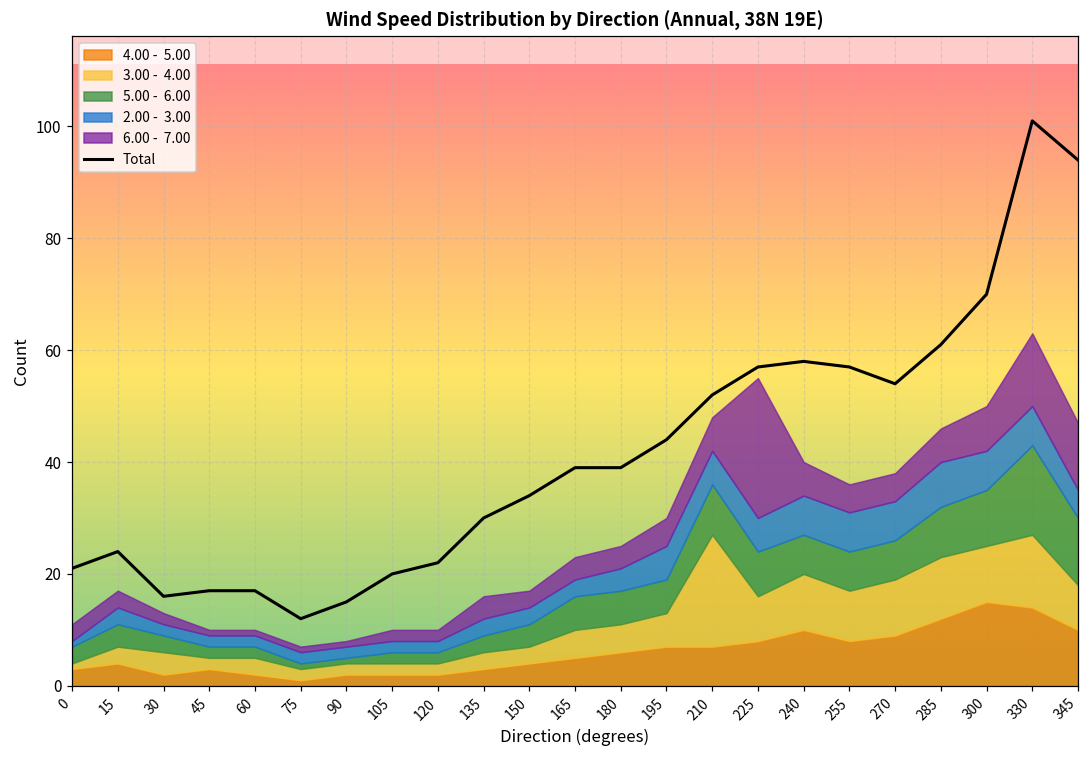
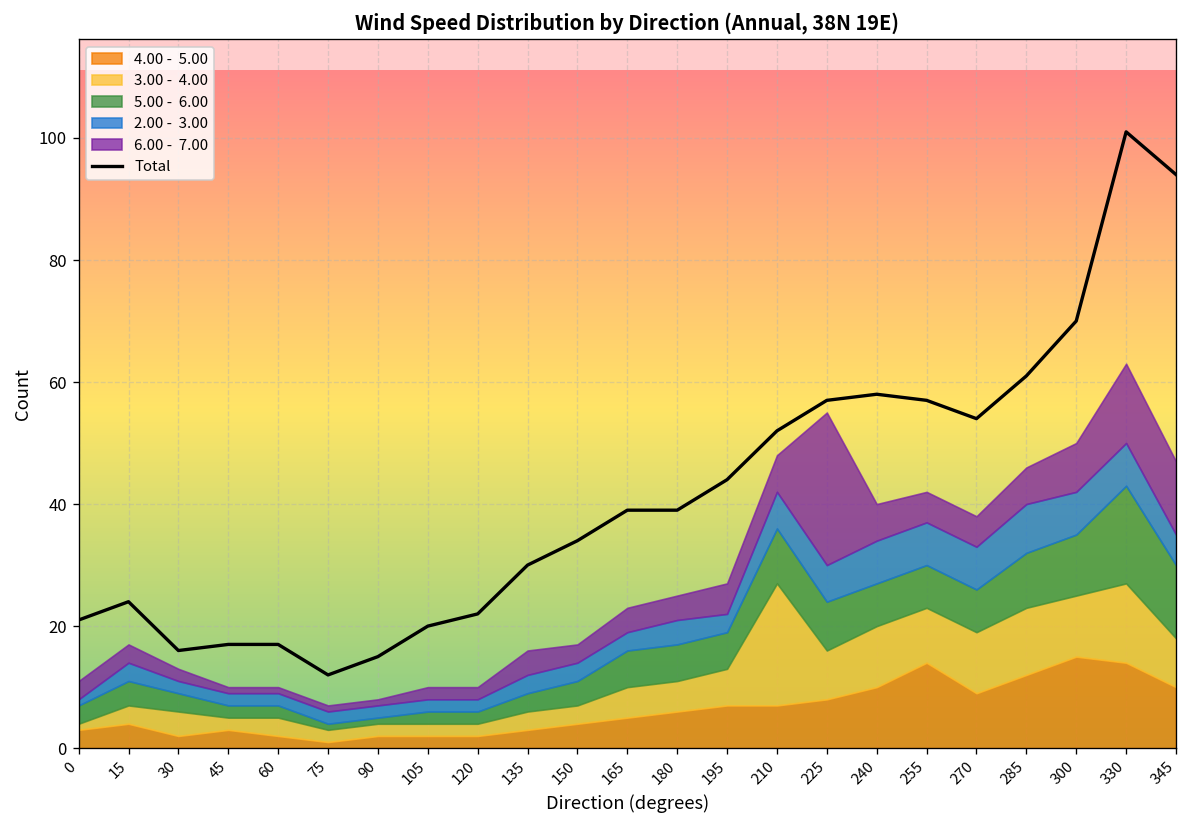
  {
    "4.00 - 5.00": {
-     "255": 8
+     "255": 14
    },
    "2.00 - 3.00": {
-     "195": 6
+     "195": 3
    },
    "Total": {
      "0": 21,
      "15": 24,
      "30": 16,
      "45": 17,
      "60": 17,
      "75": 12,
      "90": 15,
      "105": 20,
      "120": 22,
      "135": 30,
      "150": 34,
      "165": 39,
      "180": 39,
      "195": 44,
      "210": 52,
      "225": 57,
      "240": 58,
      "255": 57,
      "270": 54,
      "285": 61,
      "300": 70,
      "330": 101,
      "345": 94
    }
  }
